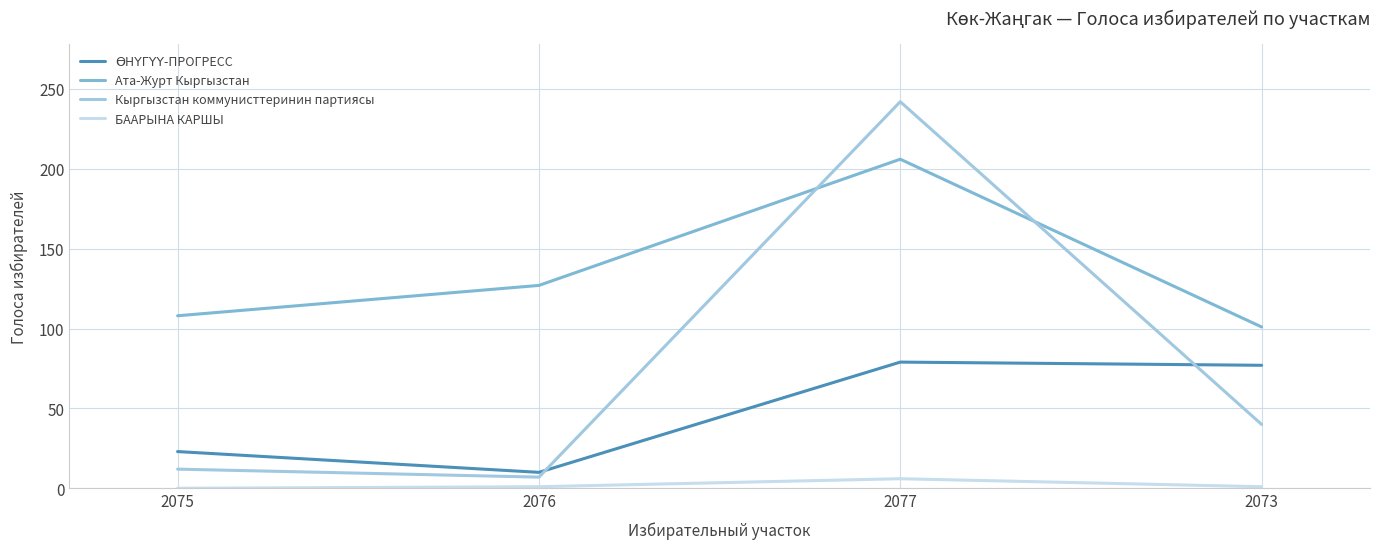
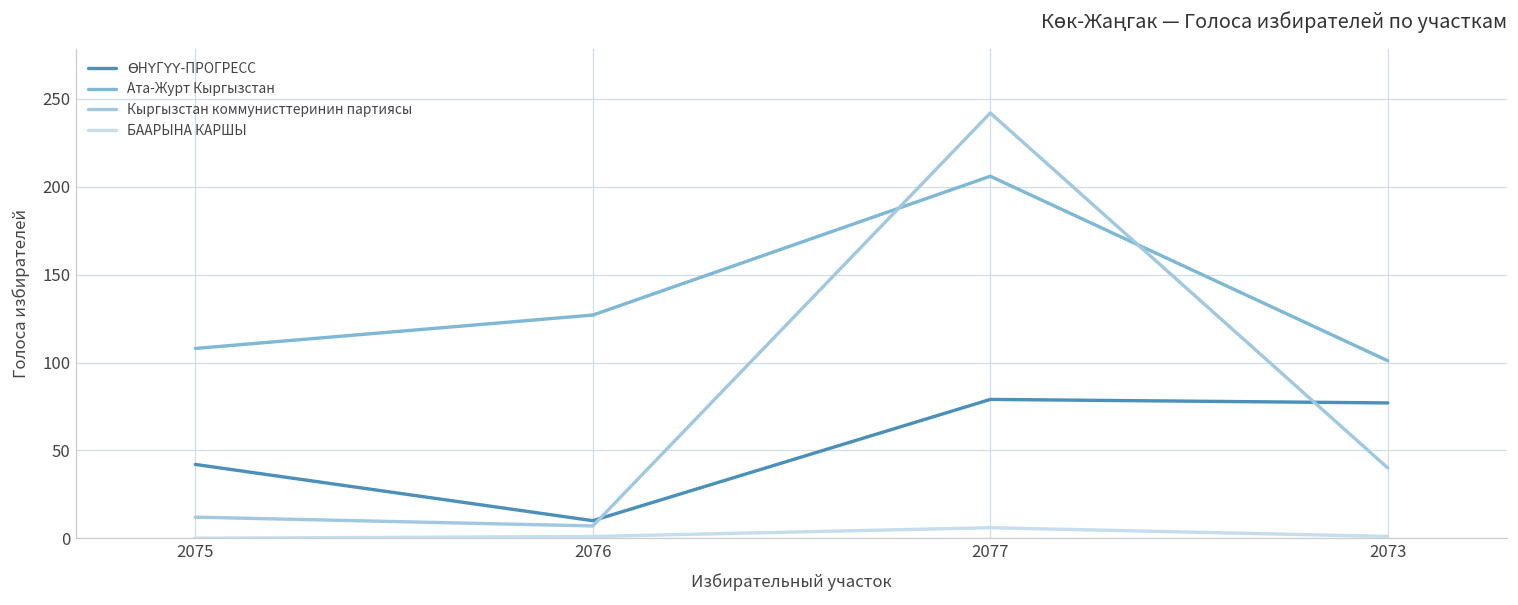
  {
    "ӨНҮГҮҮ-ПРОГРЕСС": {
-     "2075": 23,
+     "2075": 42,
      "2076": 10,
      "2077": 79,
      "2073": 77
    }
  }
